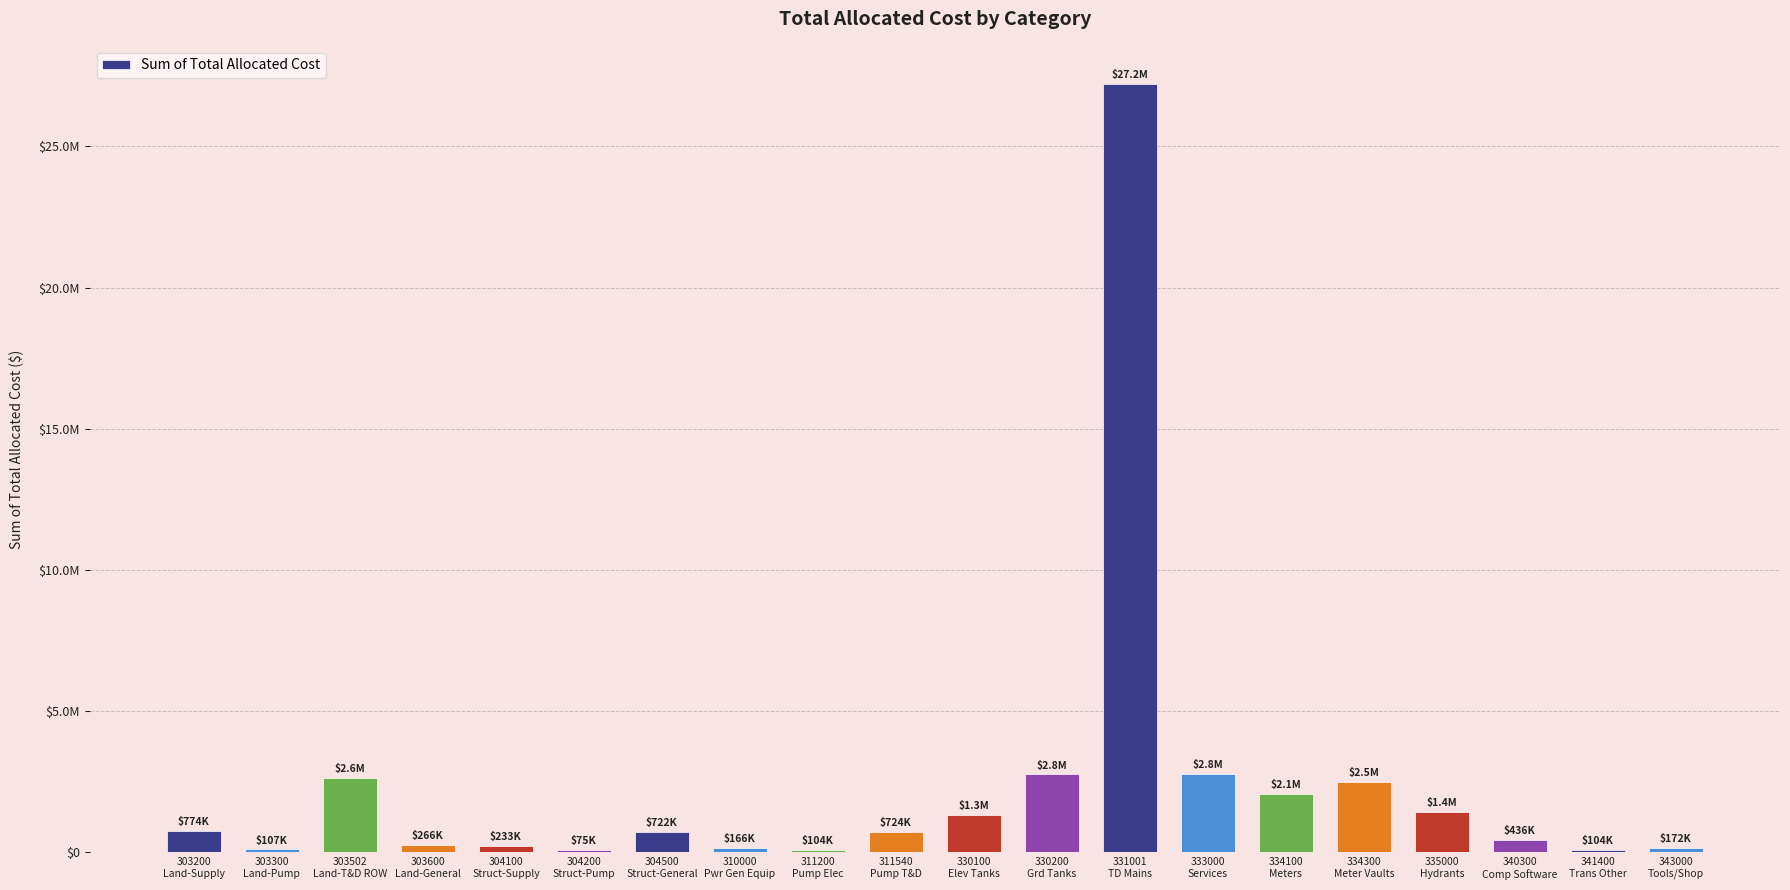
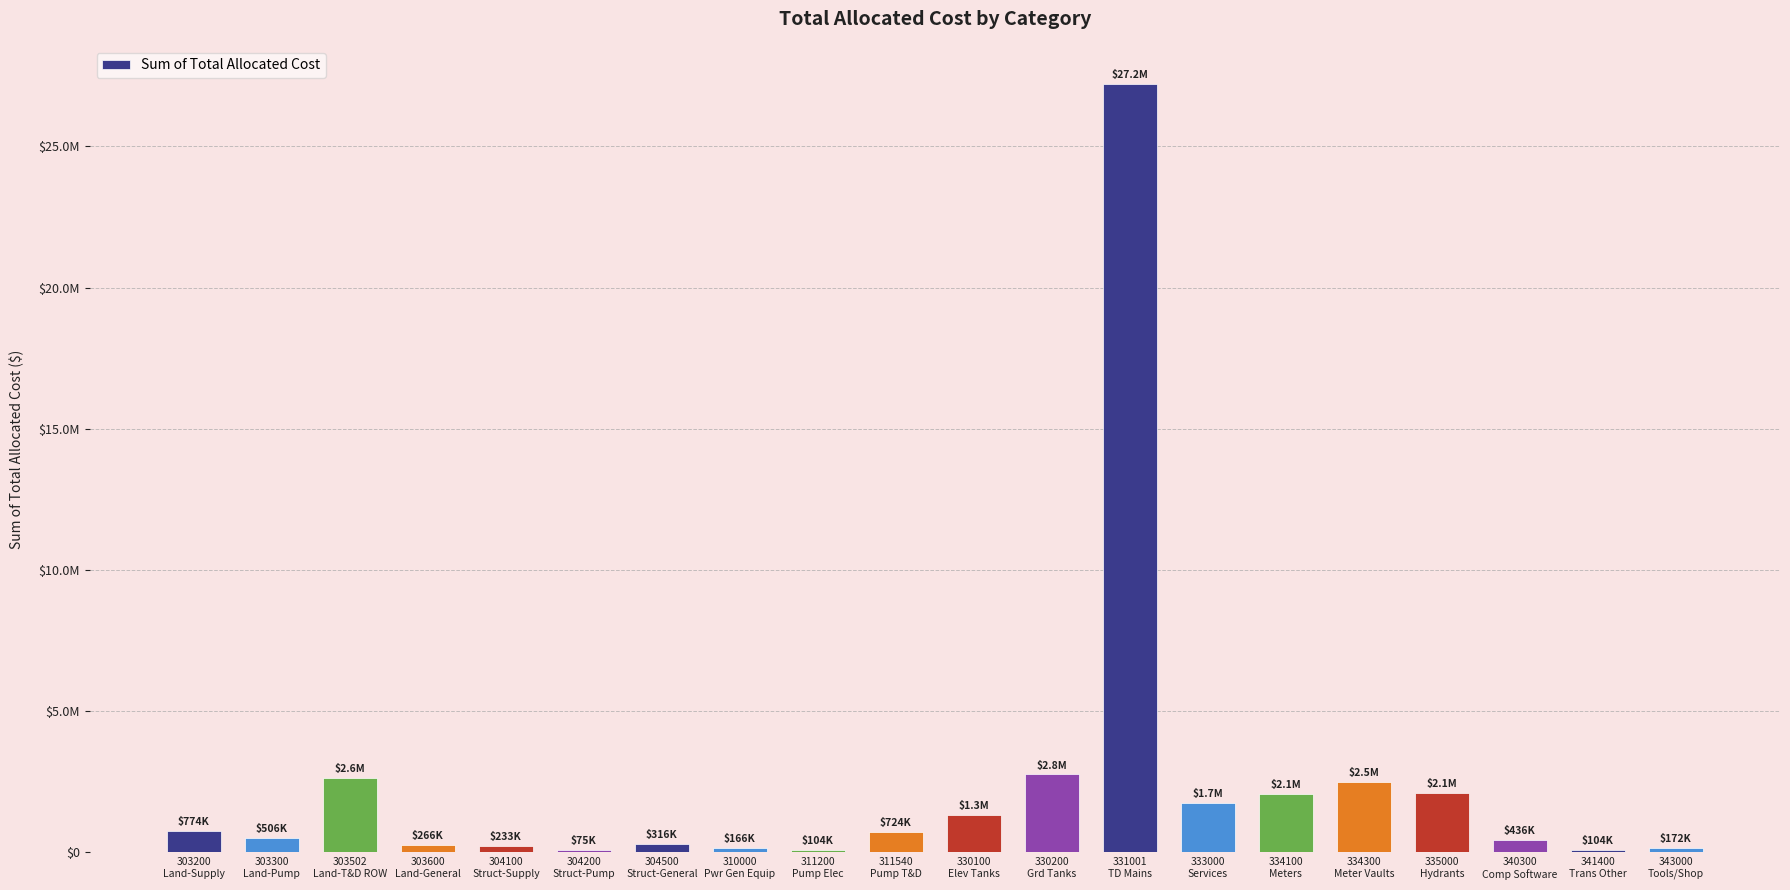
  {
    "303200 Land-Supply": "$774K",
-   "303300 Land-Pump": "$107K",
+   "303300 Land-Pump": "$506K",
    "303502 Land-T&D ROW": "$2.6M",
    "303600 Land-General": "$266K",
    "304100 Struct-Supply": "$233K",
    "304200 Struct-Pump": "$75K",
-   "304500 Struct-General": "$722K",
+   "304500 Struct-General": "$316K",
    "310000 Pwr Gen Equip": "$166K",
    "311200 Pump Elec": "$104K",
    "311540 Pump T&D": "$724K",
    "330100 Elev Tanks": "$1.3M",
    "330200 Grd Tanks": "$2.8M",
    "331001 TD Mains": "$27.2M",
-   "333000 Services": "$2.8M",
+   "333000 Services": "$1.7M",
    "334100 Meters": "$2.1M",
    "334300 Meter Vaults": "$2.5M",
-   "335000 Hydrants": "$1.4M",
+   "335000 Hydrants": "$2.1M",
    "340300 Comp Software": "$436K",
    "341400 Trans Other": "$104K",
    "343000 Tools/Shop": "$172K"
  }
